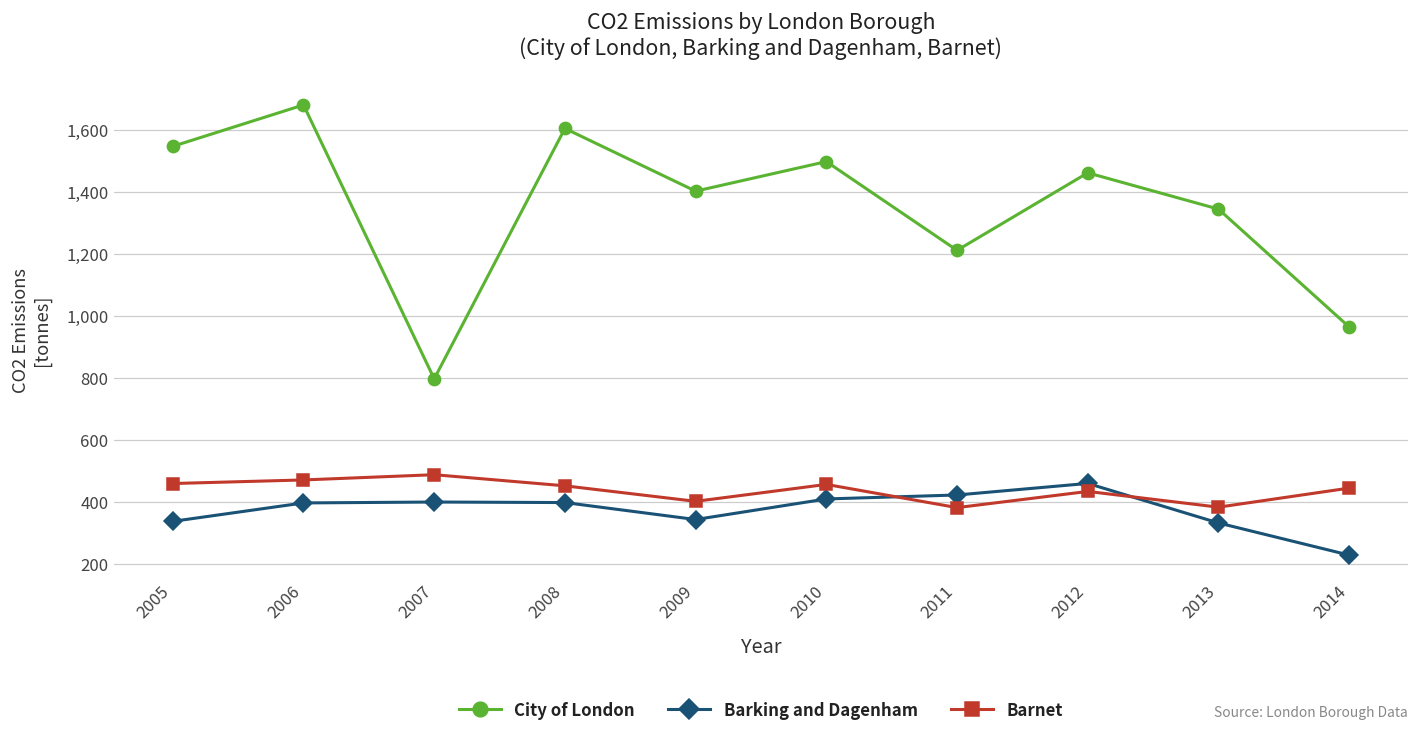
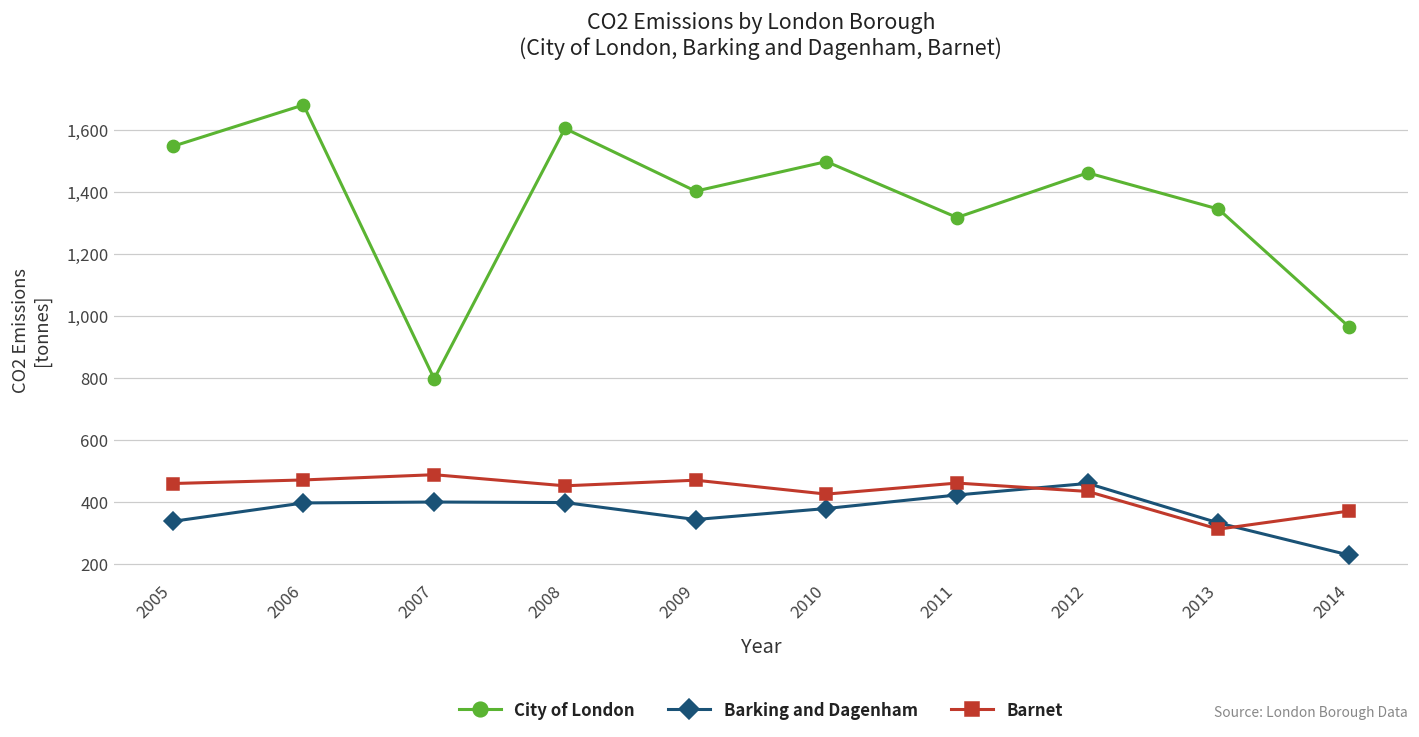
  {
    "City of London": {
      "2005": "1,550",
      "2006": "1,680",
      "2007": "800",
      "2008": "1,600",
      "2009": "1,400",
      "2010": "1,500",
-     "2011": "1,210",
+     "2011": "1,320",
      "2012": "1,460",
      "2013": "1,340",
      "2014": "960"
    },
    "Barking and Dagenham": {
      "2005": "340",
      "2006": "400",
      "2007": "400",
      "2008": "400",
      "2009": "340",
-     "2010": "410",
+     "2010": "380",
      "2011": "420",
      "2012": "460",
      "2013": "330",
      "2014": "230"
    },
    "Barnet": {
      "2005": "460",
      "2006": "470",
      "2007": "490",
      "2008": "450",
-     "2009": "400",
-     "2010": "460",
-     "2011": "380",
+     "2009": "470",
+     "2010": "430",
+     "2011": "460",
      "2012": "430",
-     "2013": "380",
-     "2014": "450"
+     "2013": "310",
+     "2014": "370"
    }
  }
